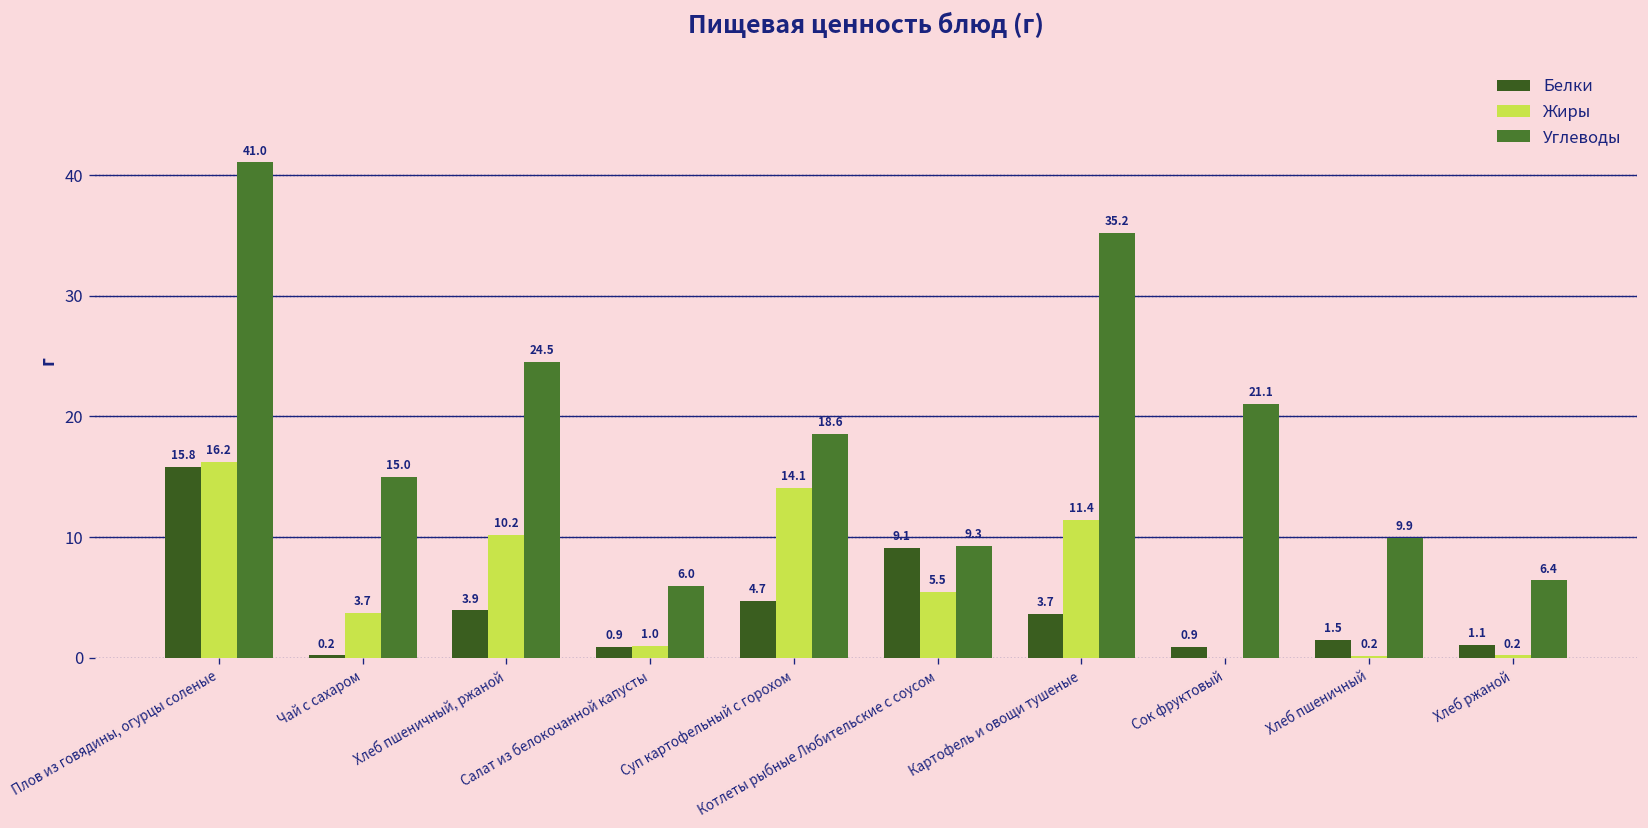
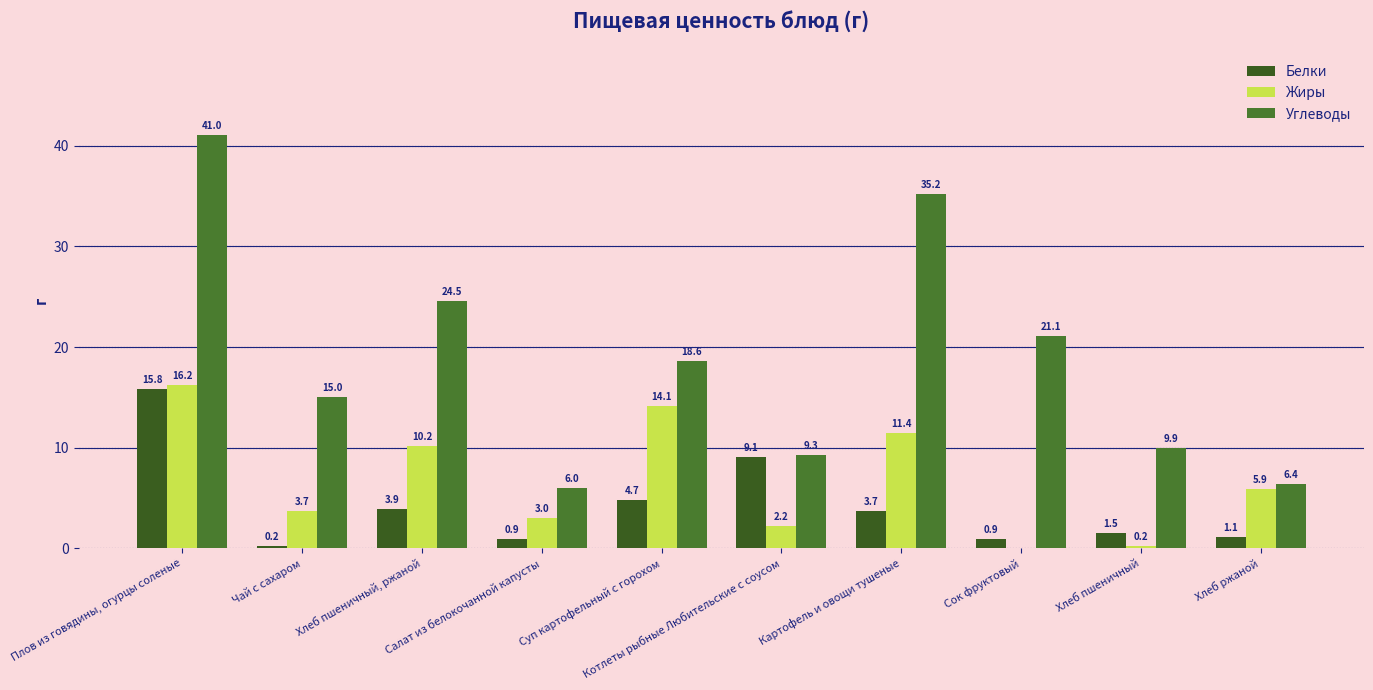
  {
    "Жиры": {
      "Плов из говядины, огурцы соленые": 16.2,
      "Чай с сахаром": 3.7,
      "Хлеб пшеничный, ржаной": 10.2,
-     "Салат из белокочанной капусты": 1.0,
+     "Салат из белокочанной капусты": 3.0,
      "Суп картофельный с горохом": 14.1,
-     "Котлеты рыбные Любительские с соусом": 5.5,
+     "Котлеты рыбные Любительские с соусом": 2.2,
      "Картофель и овощи тушеные": 11.4,
      "Хлеб пшеничный": 0.2,
-     "Хлеб ржаной": 0.2
+     "Хлеб ржаной": 5.9
    }
  }
